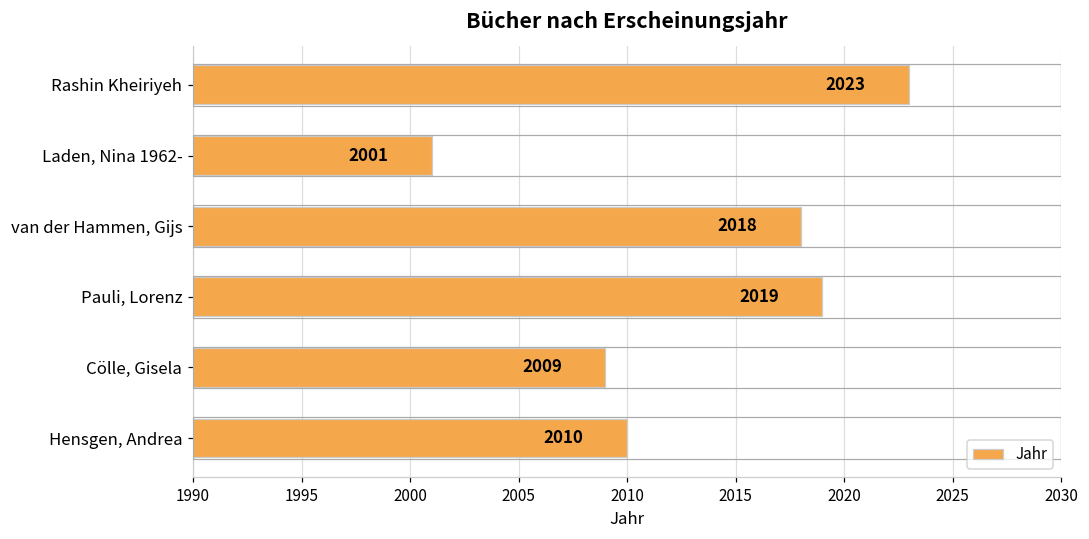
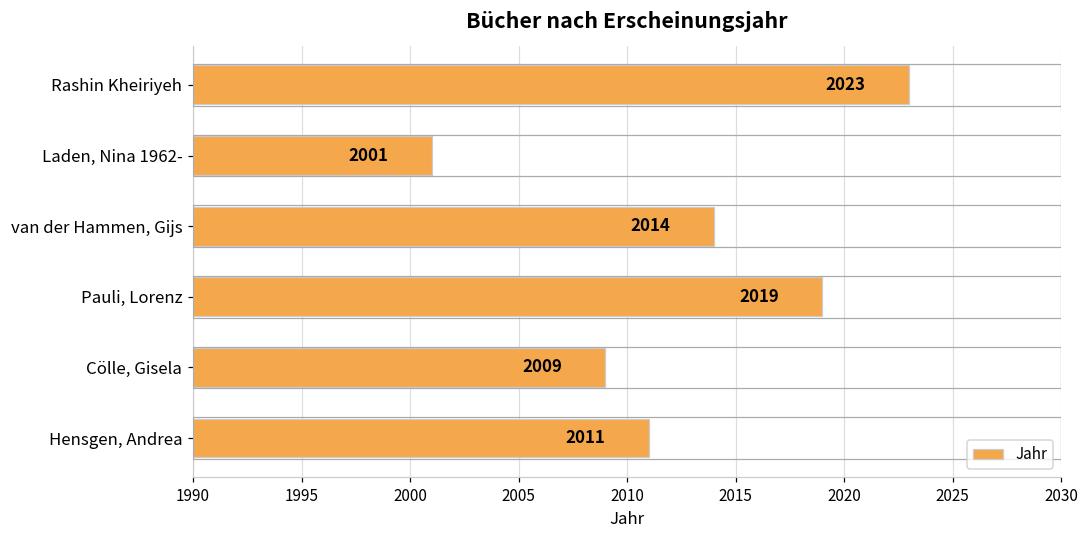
  {
    "Rashin Kheiriyeh": 2023,
    "Laden, Nina 1962-": 2001,
-   "van der Hammen, Gijs": 2018,
+   "van der Hammen, Gijs": 2014,
    "Pauli, Lorenz": 2019,
    "Cölle, Gisela": 2009,
-   "Hensgen, Andrea": 2010
+   "Hensgen, Andrea": 2011
  }
